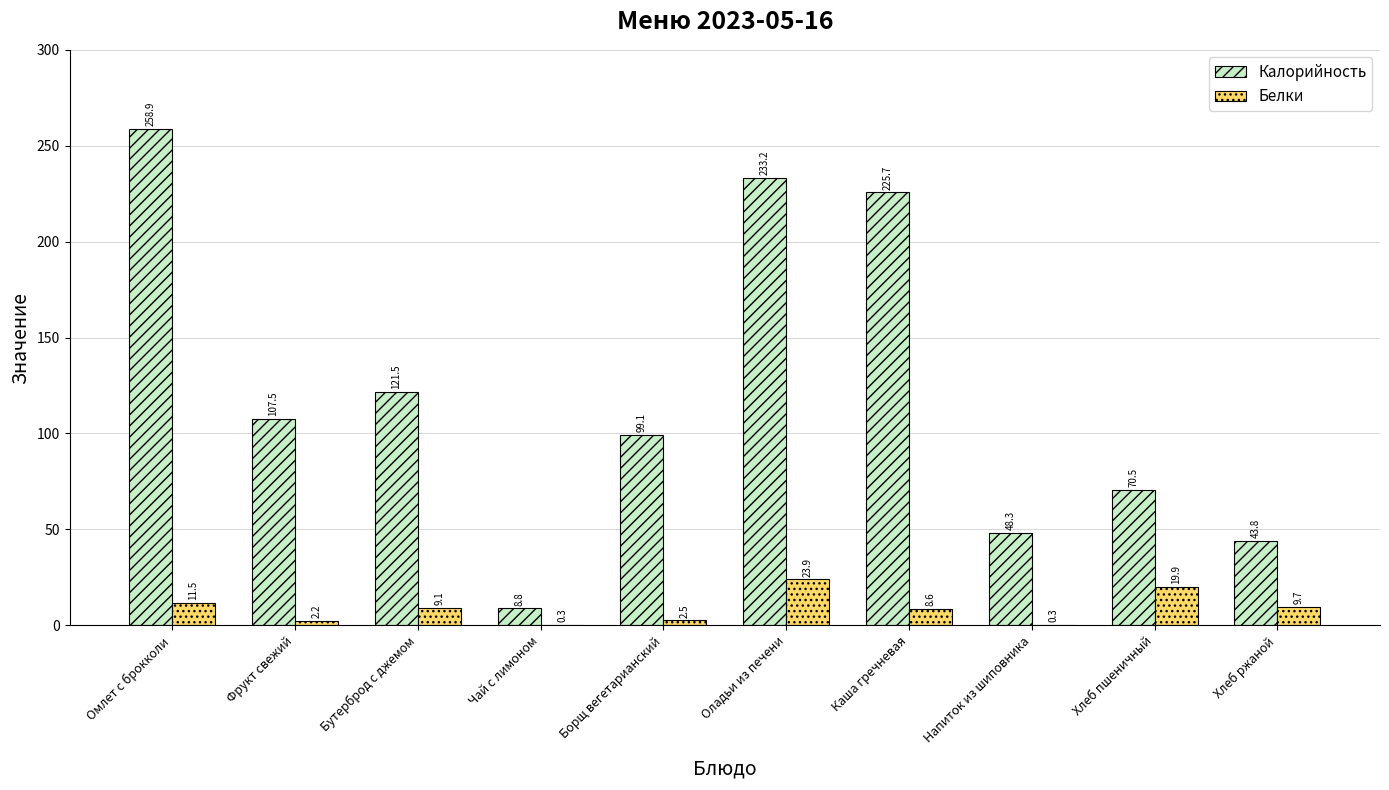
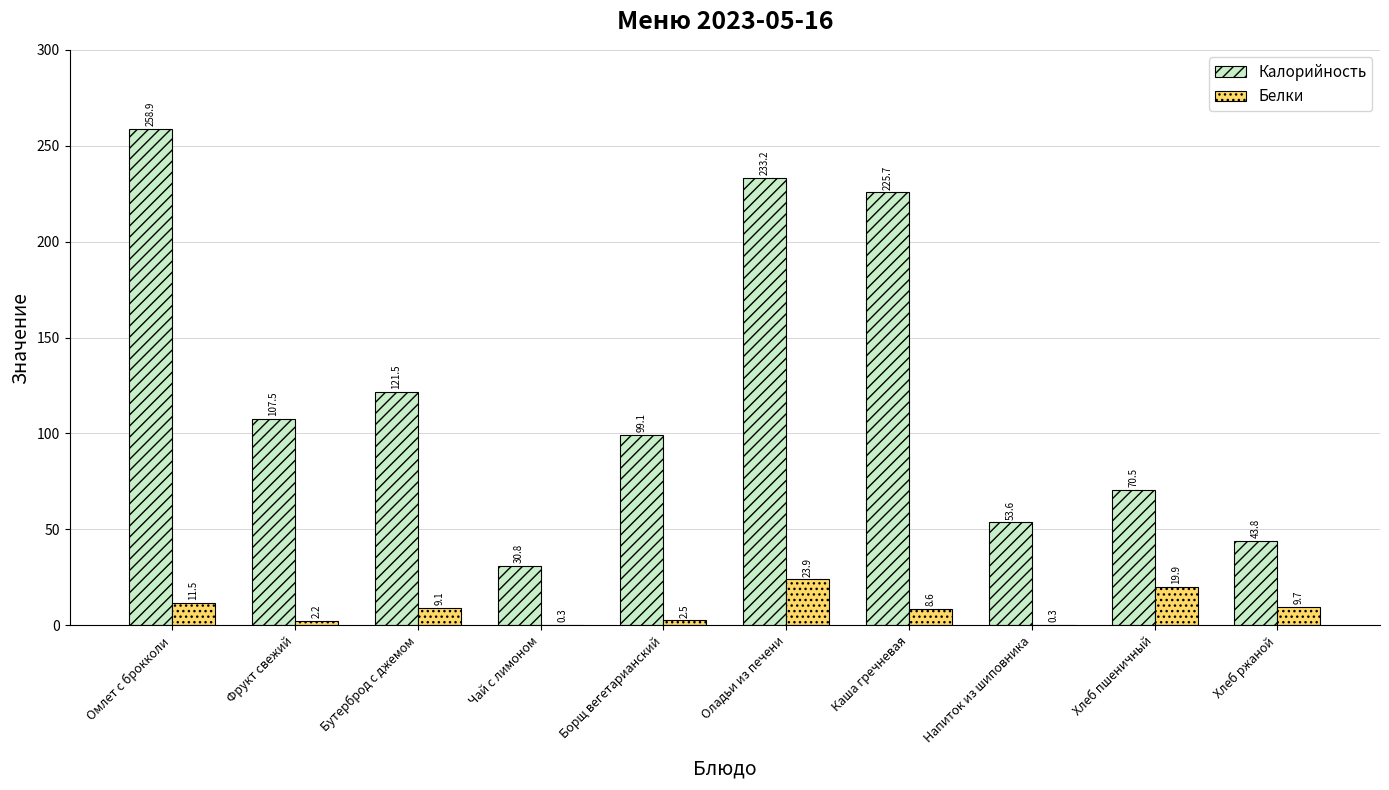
  {
    "Калорийность": {
      "Омлет с брокколи": 258.9,
      "Фрукт свежий": 107.5,
      "Бутерброд с джемом": 121.5,
-     "Чай с лимоном": 8.8,
+     "Чай с лимоном": 30.8,
      "Борщ вегетарианский": 99.1,
      "Оладьи из печени": 233.2,
      "Каша гречневая": 225.7,
-     "Напиток из шиповника": 48.3,
+     "Напиток из шиповника": 53.6,
      "Хлеб пшеничный": 70.5,
      "Хлеб ржаной": 43.8
    },
    "Белки": {
      "Омлет с брокколи": 11.5,
      "Фрукт свежий": 2.2,
      "Бутерброд с джемом": 9.1,
      "Чай с лимоном": 0.3,
      "Борщ вегетарианский": 2.5,
      "Оладьи из печени": 23.9,
      "Каша гречневая": 8.6,
      "Напиток из шиповника": 0.3,
      "Хлеб пшеничный": 19.9,
      "Хлеб ржаной": 9.7
    }
  }
